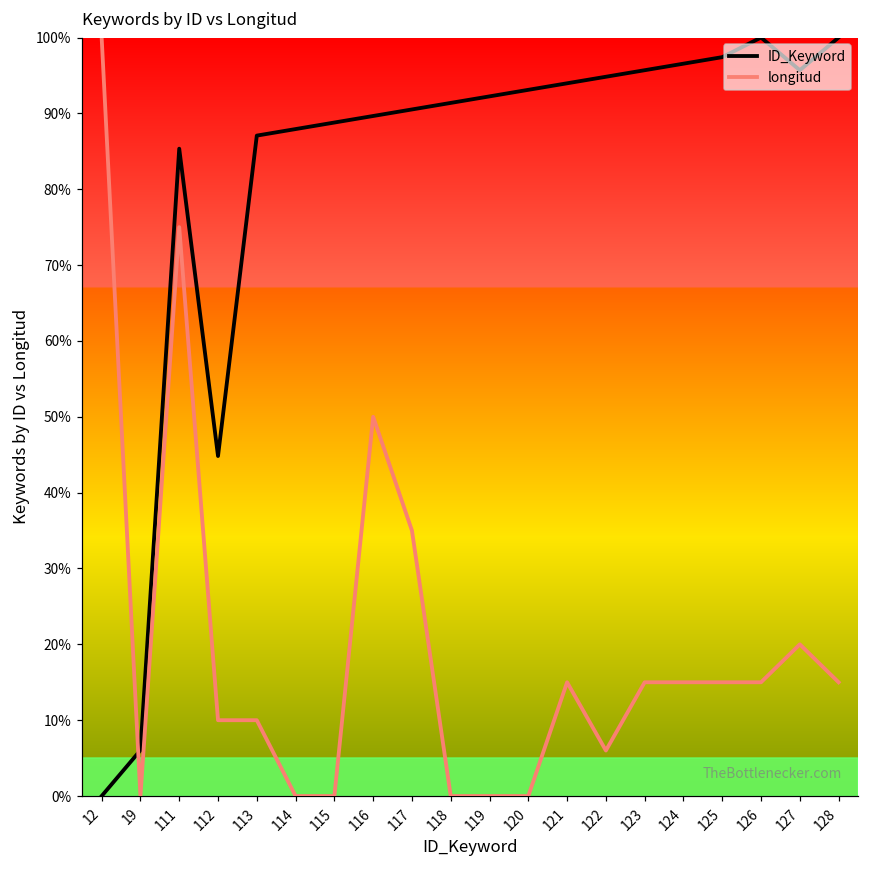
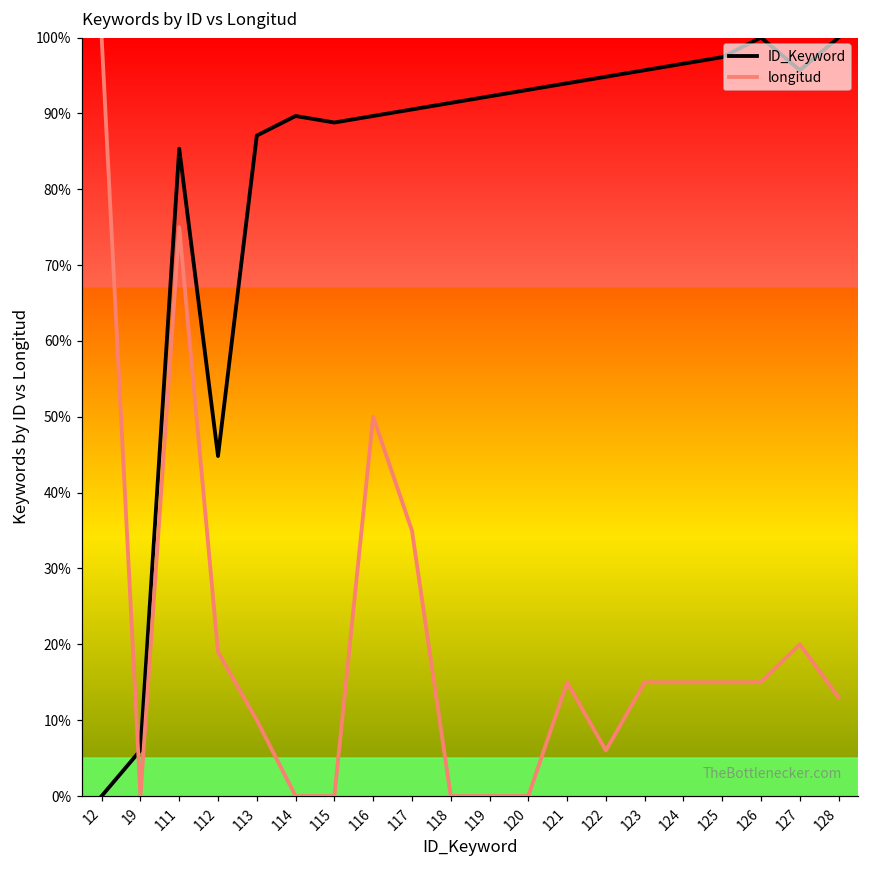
  {
    "ID_Keyword": {
      "19": "6%",
      "111": "85%",
      "112": "45%",
      "113": "87%",
-     "114": "88%",
+     "114": "90%",
      "115": "89%",
      "116": "90%",
      "117": "91%",
      "118": "91%",
      "119": "92%",
      "120": "93%",
      "121": "94%",
      "122": "95%",
      "123": "96%",
      "124": "97%",
      "125": "97%",
      "126": "100%",
      "128": "100%"
    },
    "longitud": {
      "12": "100%",
      "111": "75%",
-     "112": "10%",
+     "112": "19%",
      "113": "10%",
      "116": "50%",
      "117": "35%",
      "121": "15%",
      "122": "6%",
      "123": "15%",
      "124": "15%",
      "125": "15%",
      "126": "15%",
      "127": "20%",
-     "128": "15%"
+     "128": "13%"
    }
  }
